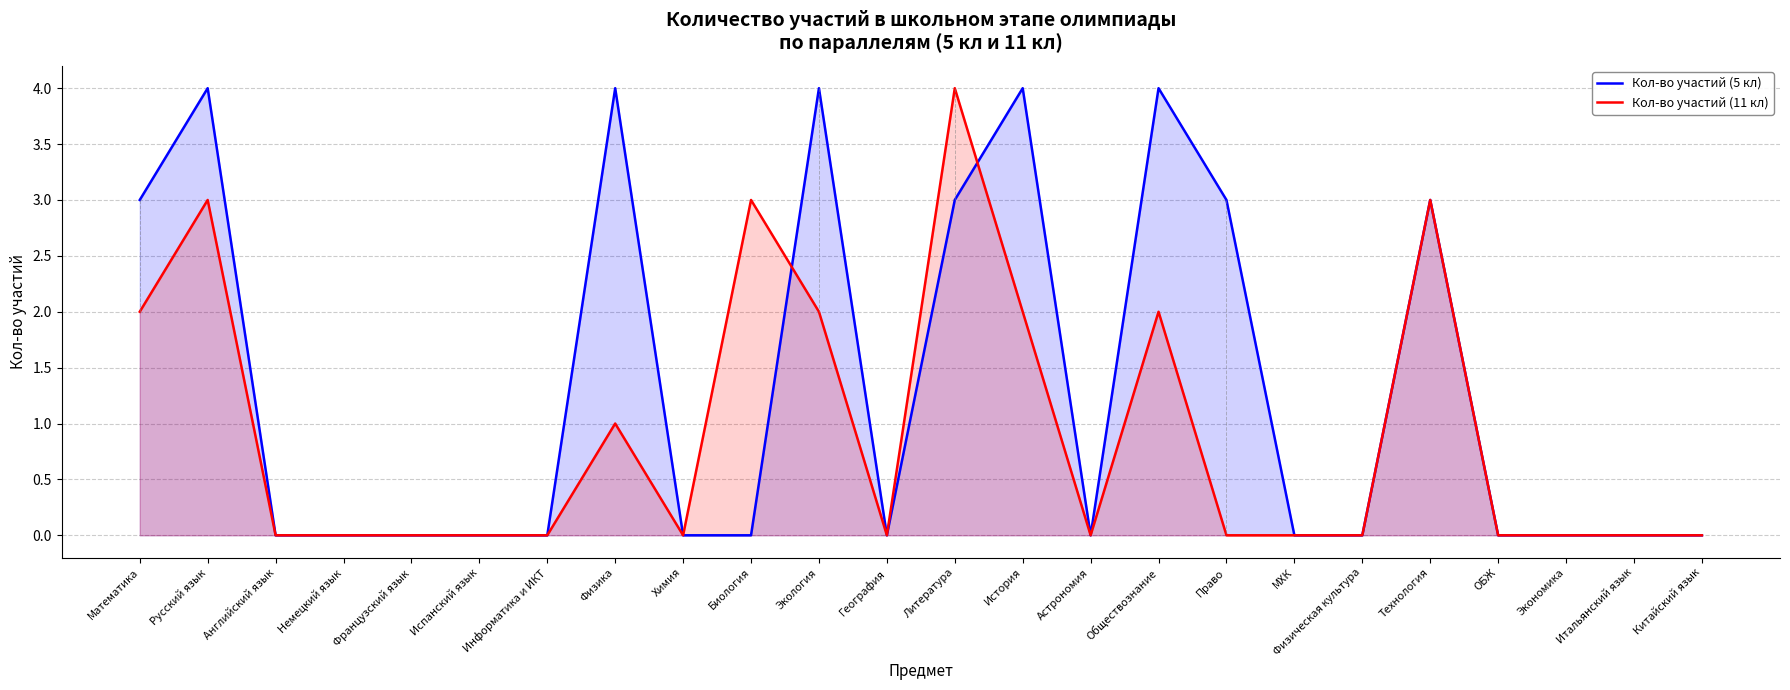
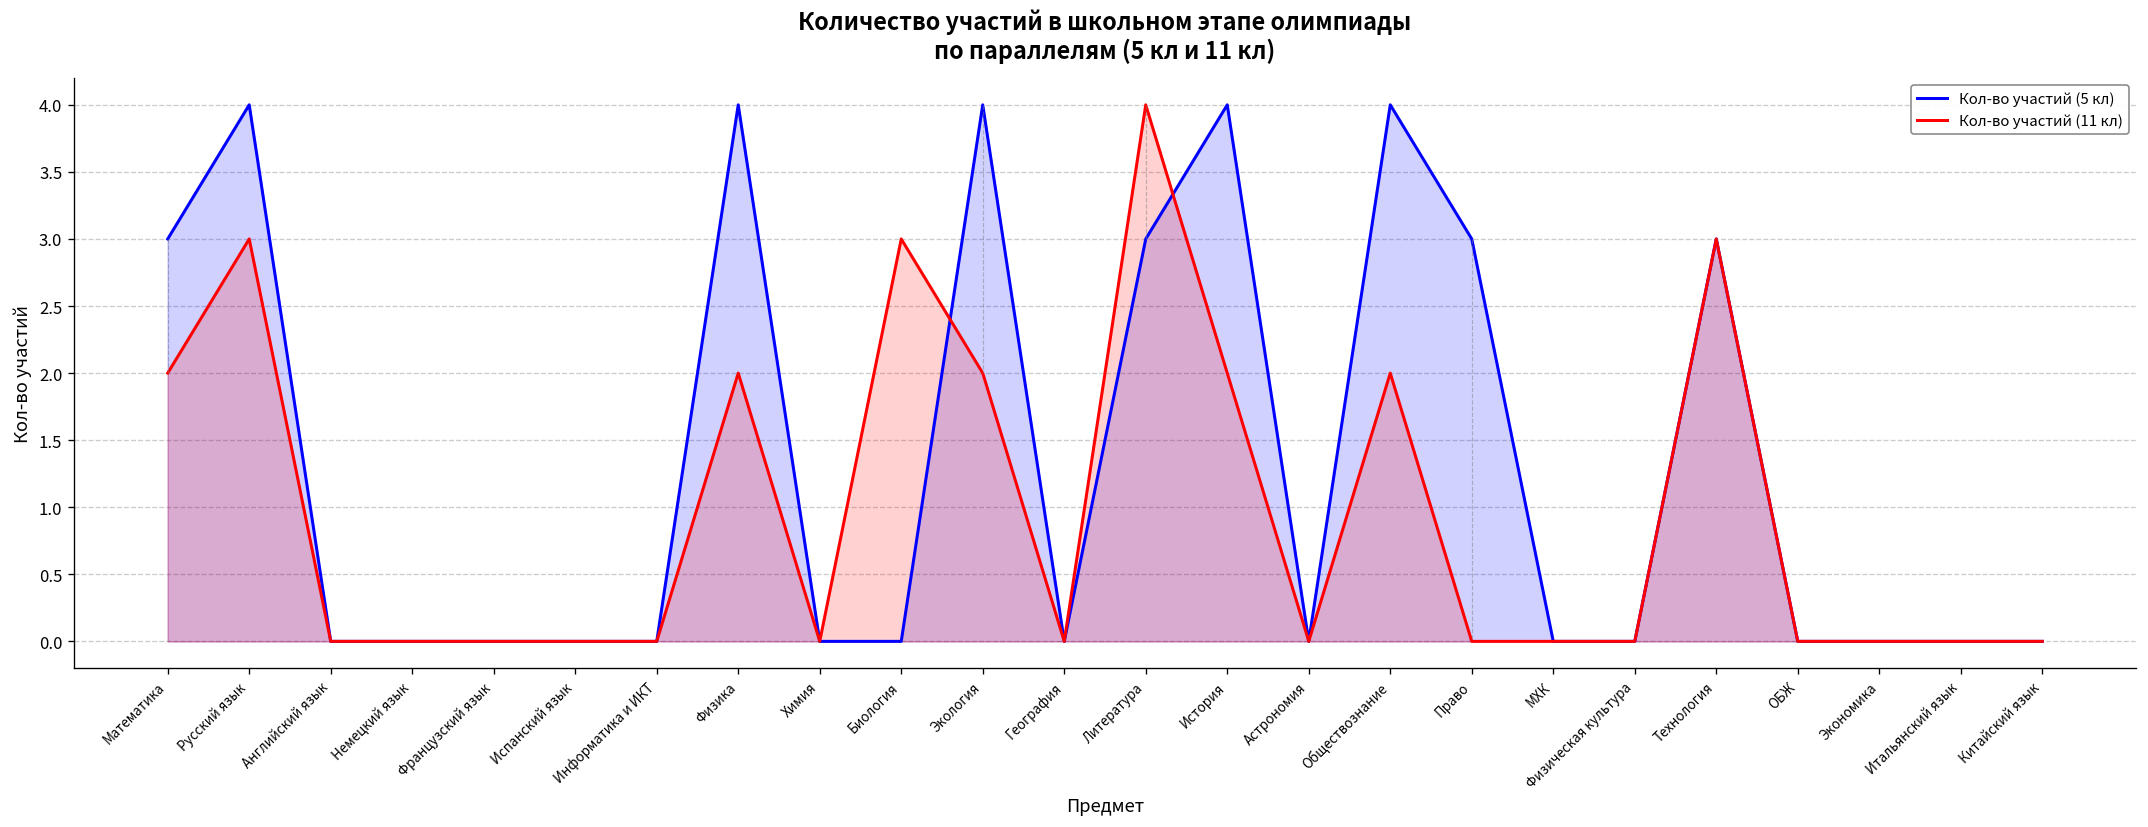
  {
    "Кол-во участий (5 кл)": {
      "Русский язык": 4,
      "Физика": 4,
      "Биология": 0,
      "История": 4,
      "Обществознание": 4
    },
    "Кол-во участий (11 кл)": {
      "Русский язык": 3,
-     "Физика": 1,
+     "Физика": 2,
      "Биология": 3,
      "История": 2,
      "Обществознание": 2
    }
  }
